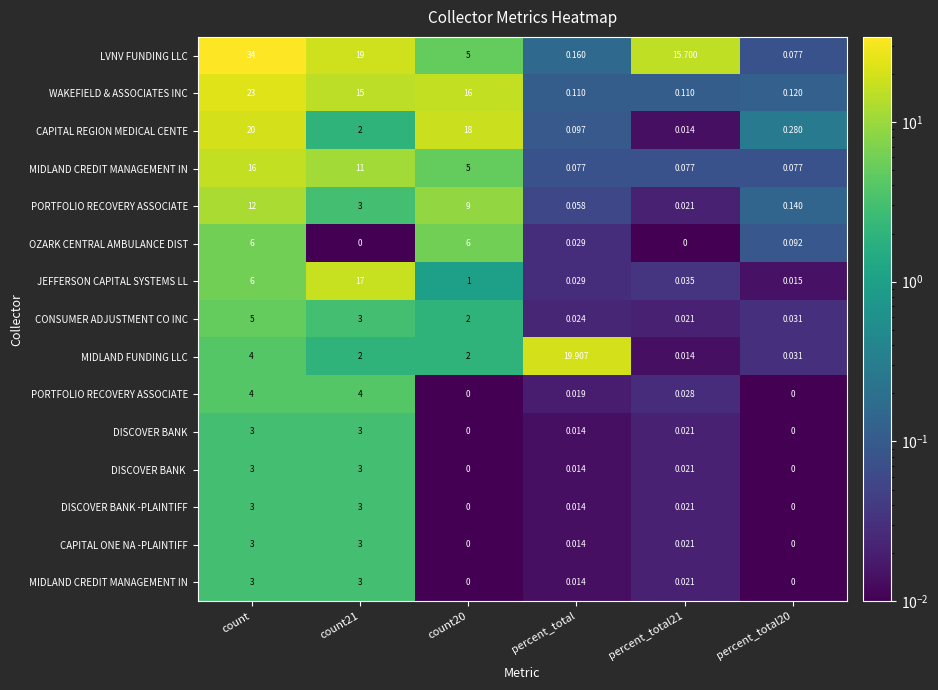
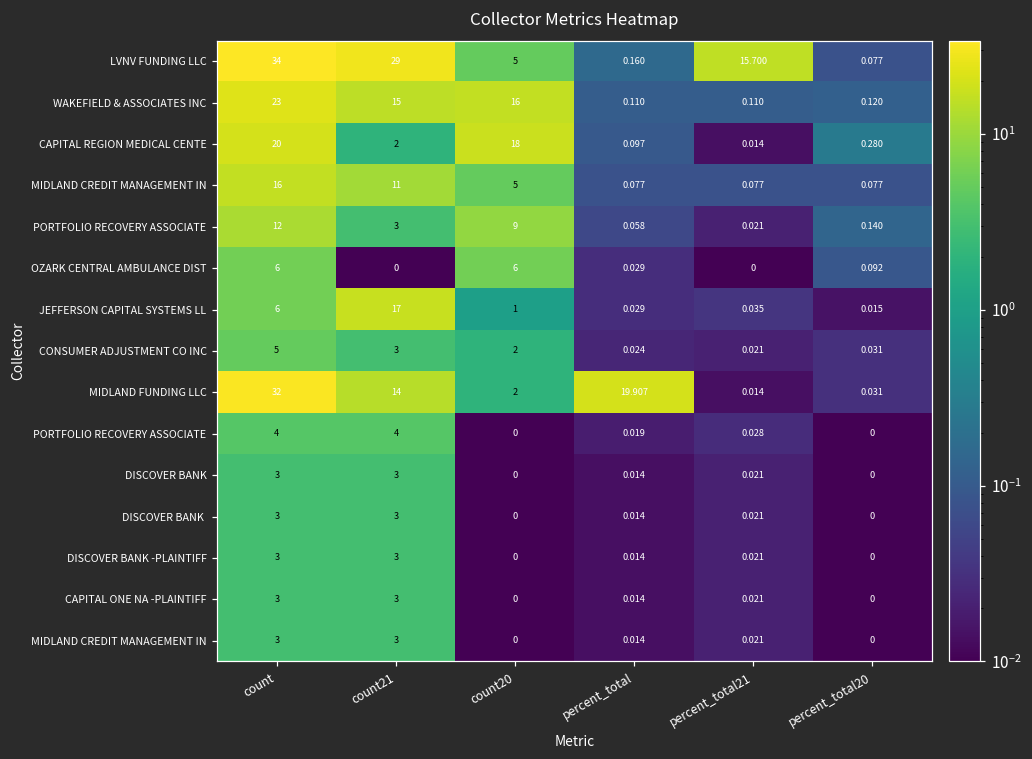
  {
    "LVNV FUNDING LLC": {
      "count": 34,
-     "count21": 19,
+     "count21": 29,
      "count20": 5,
      "percent_total": 0.160,
      "percent_total21": 15.700,
      "percent_total20": 0.077
    },
    "WAKEFIELD & ASSOCIATES INC": {
      "count": 23,
      "count21": 15,
      "count20": 16,
      "percent_total": 0.110,
      "percent_total21": 0.110,
      "percent_total20": 0.120
    },
    "CAPITAL REGION MEDICAL CENTE": {
      "count": 20,
      "count21": 2,
      "count20": 18,
      "percent_total": 0.097,
      "percent_total21": 0.014,
      "percent_total20": 0.280
    },
    "OZARK CENTRAL AMBULANCE DIST": {
      "count": 6,
      "count21": 0,
      "count20": 6,
      "percent_total": 0.029,
      "percent_total21": 0,
      "percent_total20": 0.092
    },
    "JEFFERSON CAPITAL SYSTEMS LL": {
      "count": 6,
      "count21": 17,
      "count20": 1,
      "percent_total": 0.029,
      "percent_total21": 0.035,
      "percent_total20": 0.015
    },
    "CONSUMER ADJUSTMENT CO INC": {
      "count": 5,
      "count21": 3,
      "count20": 2,
      "percent_total": 0.024,
      "percent_total21": 0.021,
      "percent_total20": 0.031
    },
    "MIDLAND FUNDING LLC": {
-     "count": 4,
-     "count21": 2,
+     "count": 32,
+     "count21": 14,
      "count20": 2,
      "percent_total": 19.907,
      "percent_total21": 0.014,
      "percent_total20": 0.031
    },
    "DISCOVER BANK -PLAINTIFF": {
      "count": 3,
      "count21": 3,
      "count20": 0,
      "percent_total": 0.014,
      "percent_total21": 0.021,
      "percent_total20": 0
    },
    "CAPITAL ONE NA -PLAINTIFF": {
      "count": 3,
      "count21": 3,
      "count20": 0,
      "percent_total": 0.014,
      "percent_total21": 0.021,
      "percent_total20": 0
    }
  }
